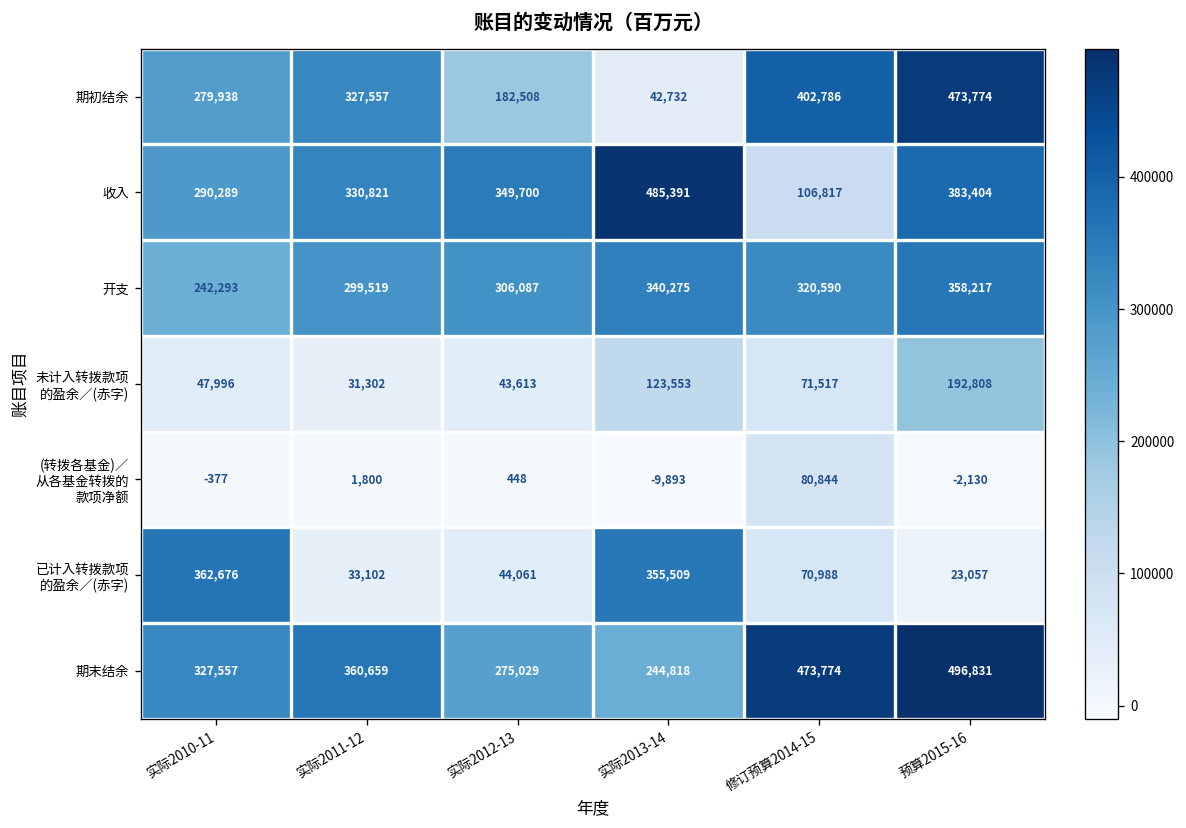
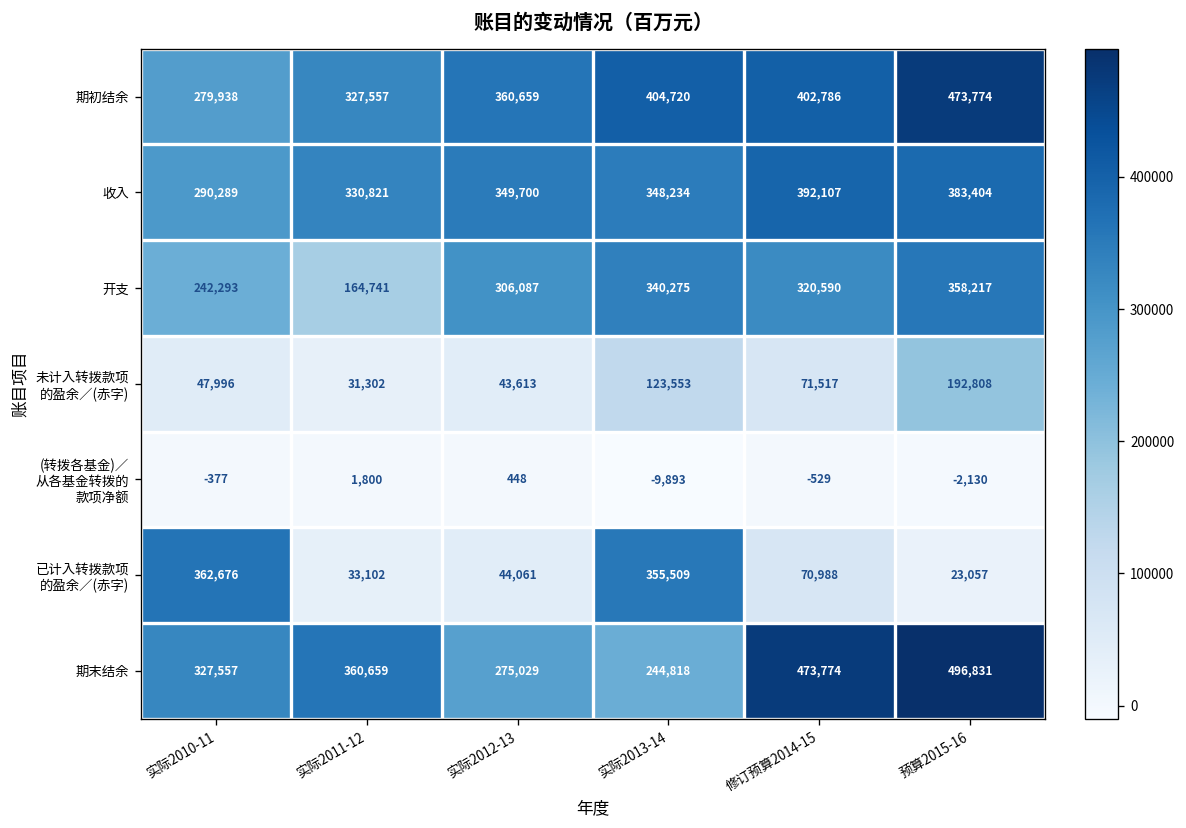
  {
    "期初结余": {
      "实际2010-11": "279,938",
      "实际2011-12": "327,557",
-     "实际2012-13": "182,508",
-     "实际2013-14": "42,732",
+     "实际2012-13": "360,659",
+     "实际2013-14": "404,720",
      "修订预算2014-15": "402,786",
      "预算2015-16": "473,774"
    },
    "收入": {
      "实际2010-11": "290,289",
      "实际2011-12": "330,821",
      "实际2012-13": "349,700",
-     "实际2013-14": "485,391",
-     "修订预算2014-15": "106,817",
+     "实际2013-14": "348,234",
+     "修订预算2014-15": "392,107",
      "预算2015-16": "383,404"
    },
    "开支": {
      "实际2010-11": "242,293",
-     "实际2011-12": "299,519",
+     "实际2011-12": "164,741",
      "实际2012-13": "306,087",
      "实际2013-14": "340,275",
      "修订预算2014-15": "320,590",
      "预算2015-16": "358,217"
    },
    "未计入转拨款项 的盈余／(赤字)": {
      "实际2010-11": "47,996",
      "实际2011-12": "31,302",
      "实际2012-13": "43,613",
      "实际2013-14": "123,553",
      "修订预算2014-15": "71,517",
      "预算2015-16": "192,808"
    },
    "(转拨各基金)／ 从各基金转拨的 款项净额": {
      "实际2010-11": "-377",
      "实际2011-12": "1,800",
      "实际2012-13": "448",
      "实际2013-14": "-9,893",
-     "修订预算2014-15": "80,844",
+     "修订预算2014-15": "-529",
      "预算2015-16": "-2,130"
    },
    "已计入转拨款项 的盈余／(赤字)": {
      "实际2010-11": "362,676",
      "实际2011-12": "33,102",
      "实际2012-13": "44,061",
      "实际2013-14": "355,509",
      "修订预算2014-15": "70,988",
      "预算2015-16": "23,057"
    },
    "期末结余": {
      "实际2010-11": "327,557",
      "实际2011-12": "360,659",
      "实际2012-13": "275,029",
      "实际2013-14": "244,818",
      "修订预算2014-15": "473,774",
      "预算2015-16": "496,831"
    }
  }
